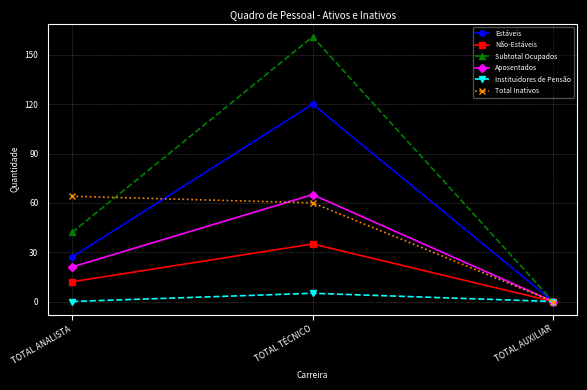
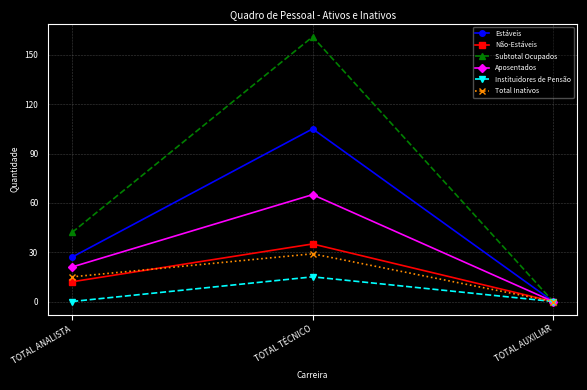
  {
    "Estáveis": {
      "TOTAL ANALISTA": 27,
-     "TOTAL TÉCNICO": 120
+     "TOTAL TÉCNICO": 105
    },
    "Não-Estáveis": {
      "TOTAL ANALISTA": 12,
      "TOTAL TÉCNICO": 35
    },
    "Subtotal Ocupados": {
      "TOTAL ANALISTA": 42,
      "TOTAL TÉCNICO": 161
    },
    "Aposentados": {
      "TOTAL ANALISTA": 21,
      "TOTAL TÉCNICO": 65
    },
    "Instituidores de Pensão": {
      "TOTAL ANALISTA": 0,
-     "TOTAL TÉCNICO": 5
+     "TOTAL TÉCNICO": 15
    },
    "Total Inativos": {
-     "TOTAL ANALISTA": 64,
-     "TOTAL TÉCNICO": 60
+     "TOTAL ANALISTA": 15,
+     "TOTAL TÉCNICO": 29
    }
  }
